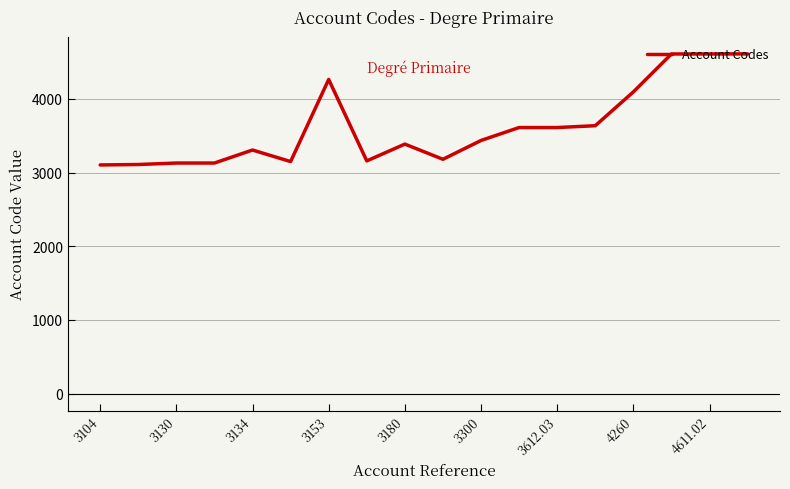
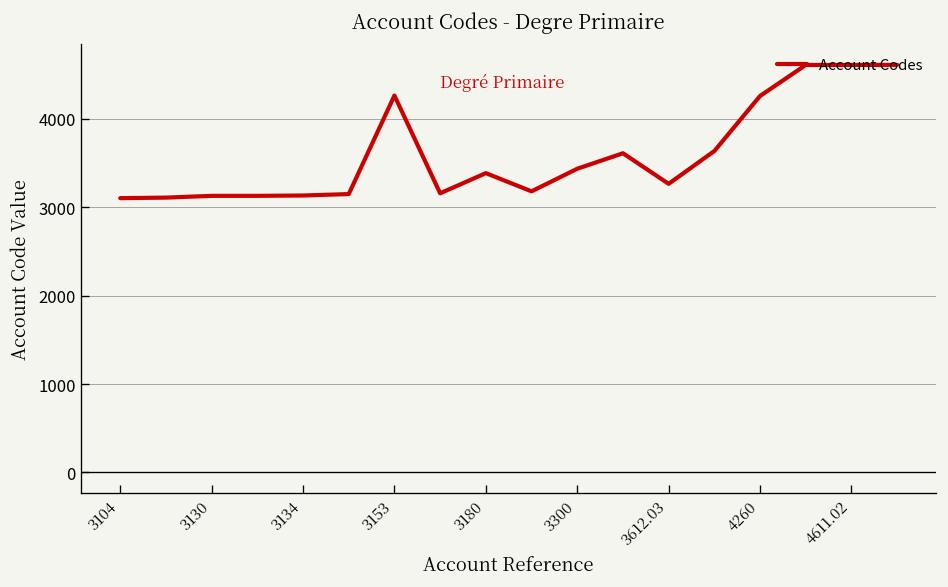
  {
    "3104": 3100,
    "3130": 3100,
-   "3134": 3300,
+   "3134": 3100,
    "3153": 4300,
    "3180": 3400,
    "3300": 3400,
-   "3612.03": 3600,
-   "4260": 4100,
+   "3612.03": 3300,
+   "4260": 4300,
    "4611.02": 4600
  }
